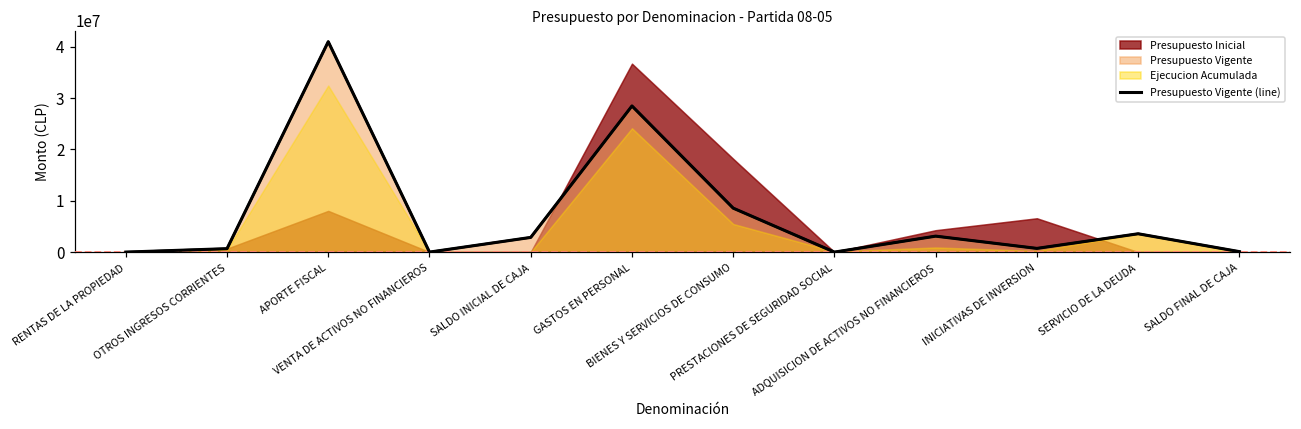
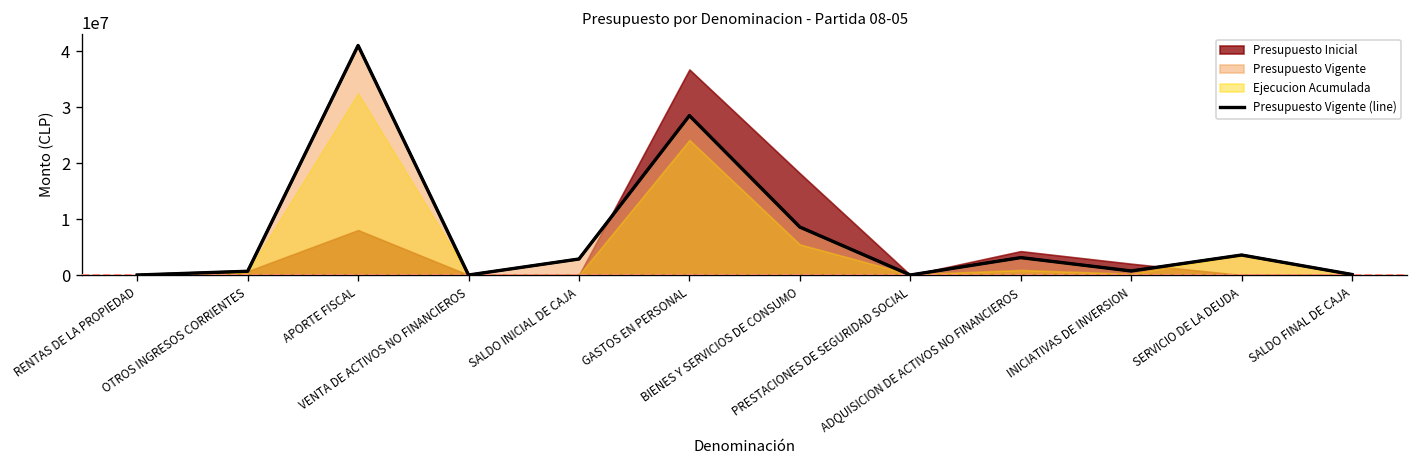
  {
    "Presupuesto Inicial": {
      "APORTE FISCAL": 8000000,
      "GASTOS EN PERSONAL": 37000000,
      "BIENES Y SERVICIOS DE CONSUMO": 18000000,
      "ADQUISICION DE ACTIVOS NO FINANCIEROS": 4000000,
-     "INICIATIVAS DE INVERSION": 7000000,
+     "INICIATIVAS DE INVERSION": 2000000,
      "SERVICIO DE LA DEUDA": 0
    }
  }
